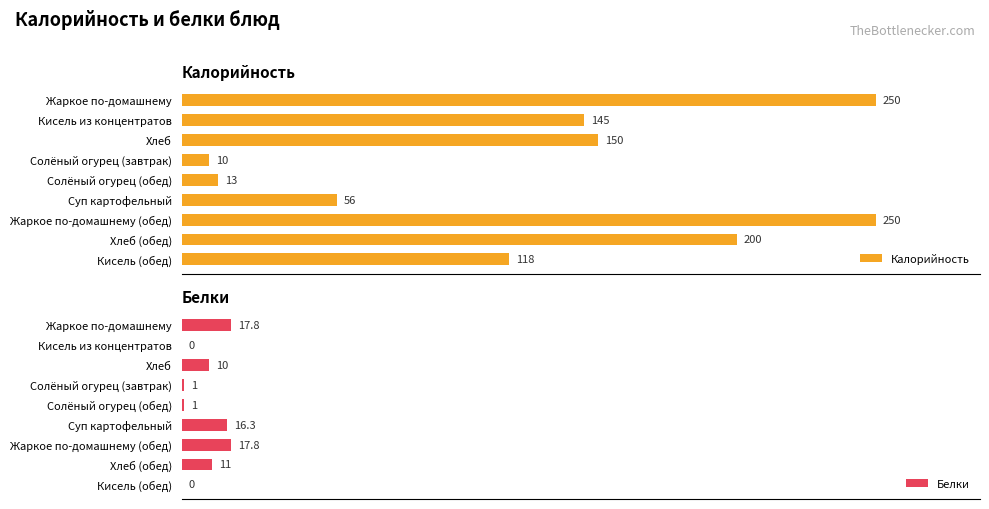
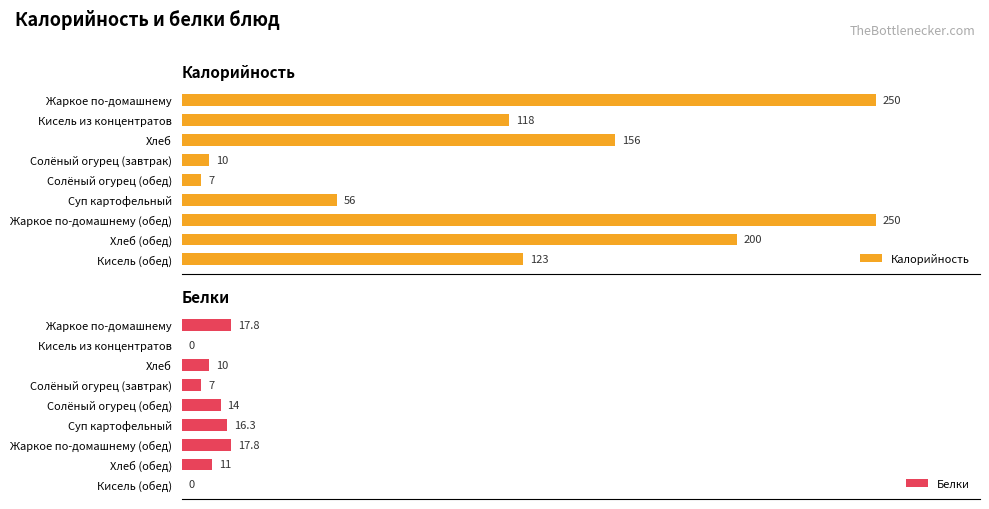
  {
    "Калорийность": {
      "Жаркое по-домашнему": 250,
-     "Кисель из концентратов": 145,
-     "Хлеб": 150,
+     "Кисель из концентратов": 118,
+     "Хлеб": 156,
      "Солёный огурец (завтрак)": 10,
-     "Солёный огурец (обед)": 13,
+     "Солёный огурец (обед)": 7,
      "Суп картофельный": 56,
      "Жаркое по-домашнему (обед)": 250,
      "Хлеб (обед)": 200,
-     "Кисель (обед)": 118
+     "Кисель (обед)": 123
    },
    "Белки": {
      "Жаркое по-домашнему": 17.8,
      "Кисель из концентратов": 0,
      "Хлеб": 10,
-     "Солёный огурец (завтрак)": 1,
-     "Солёный огурец (обед)": 1,
+     "Солёный огурец (завтрак)": 7,
+     "Солёный огурец (обед)": 14,
      "Суп картофельный": 16.3,
      "Жаркое по-домашнему (обед)": 17.8,
      "Хлеб (обед)": 11,
      "Кисель (обед)": 0
    }
  }
